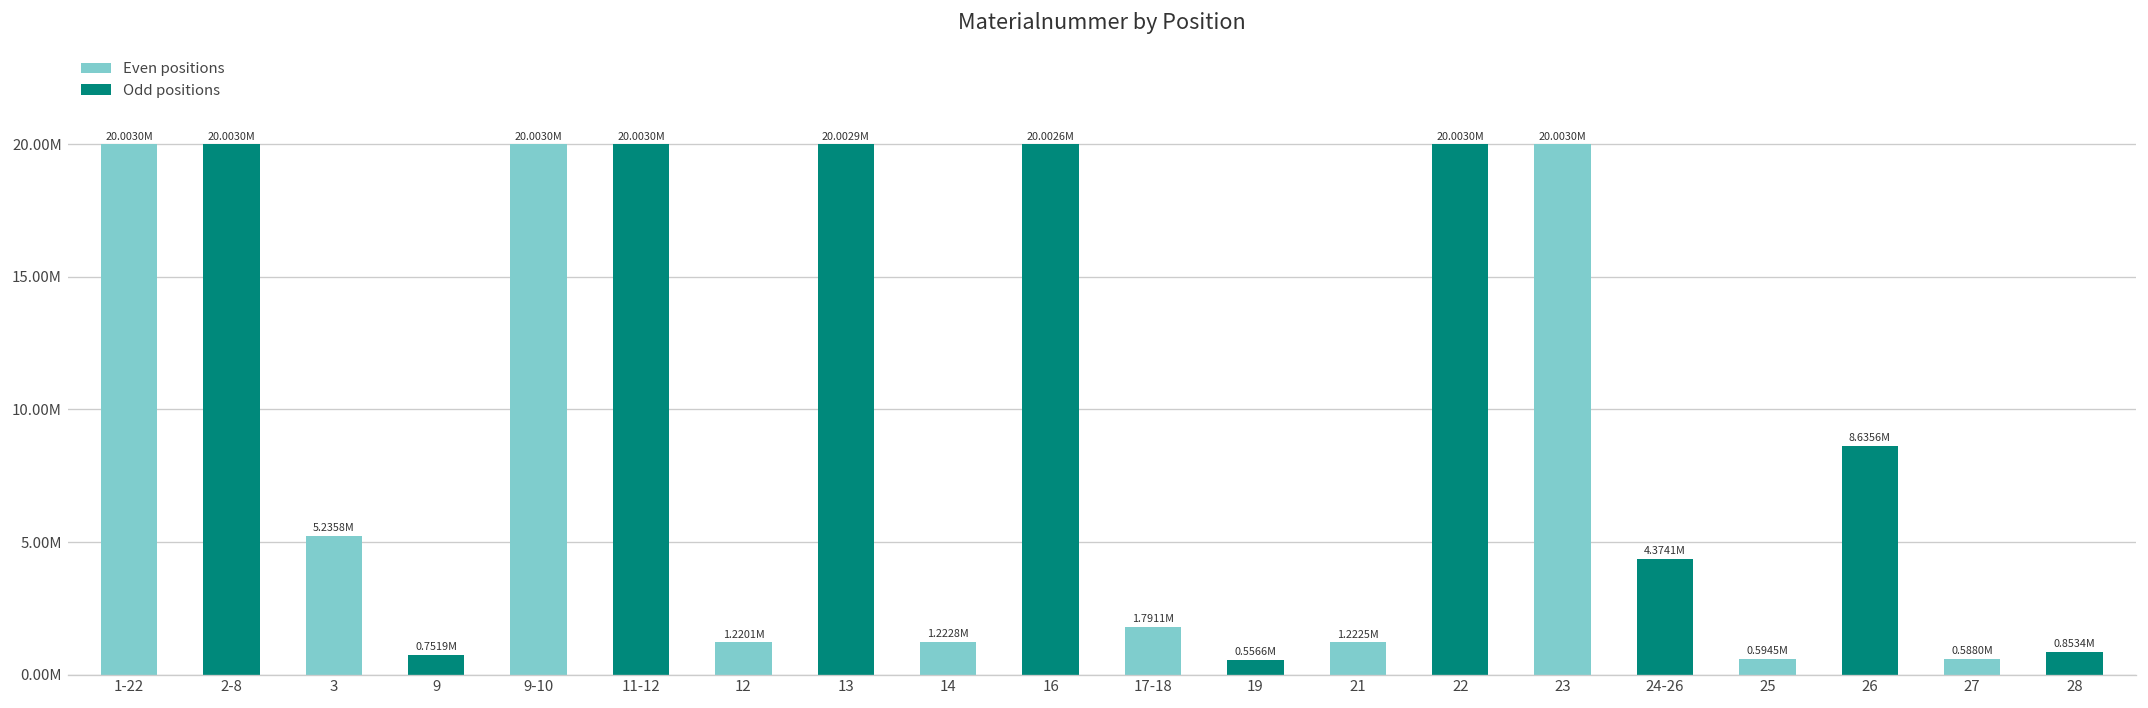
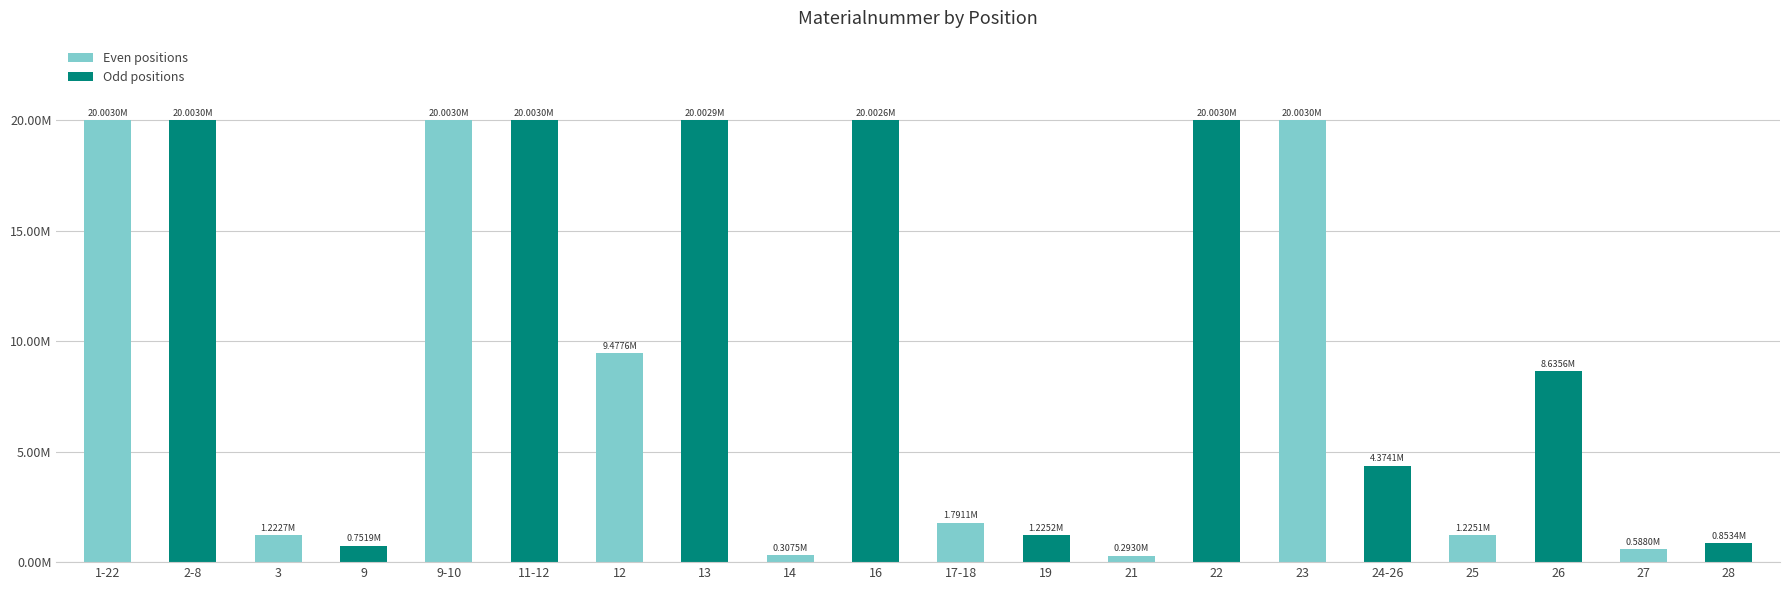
  {
    "1-22": "20.0030M",
    "2-8": "20.0030M",
-   "3": "5.2358M",
+   "3": "1.2227M",
    "9": "0.7519M",
    "9-10": "20.0030M",
    "11-12": "20.0030M",
-   "12": "1.2201M",
+   "12": "9.4776M",
    "13": "20.0029M",
-   "14": "1.2228M",
+   "14": "0.3075M",
    "16": "20.0026M",
    "17-18": "1.7911M",
-   "19": "0.5566M",
-   "21": "1.2225M",
+   "19": "1.2252M",
+   "21": "0.2930M",
    "22": "20.0030M",
    "23": "20.0030M",
    "24-26": "4.3741M",
-   "25": "0.5945M",
+   "25": "1.2251M",
    "26": "8.6356M",
    "27": "0.5880M",
    "28": "0.8534M"
  }
